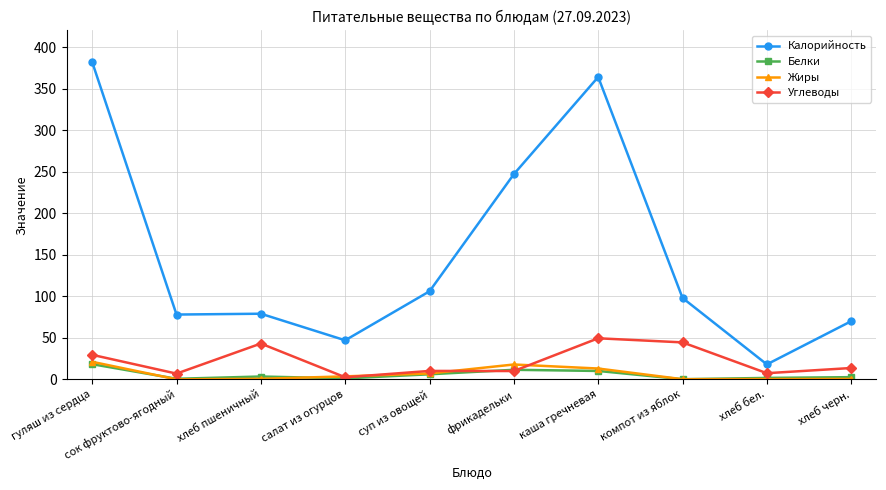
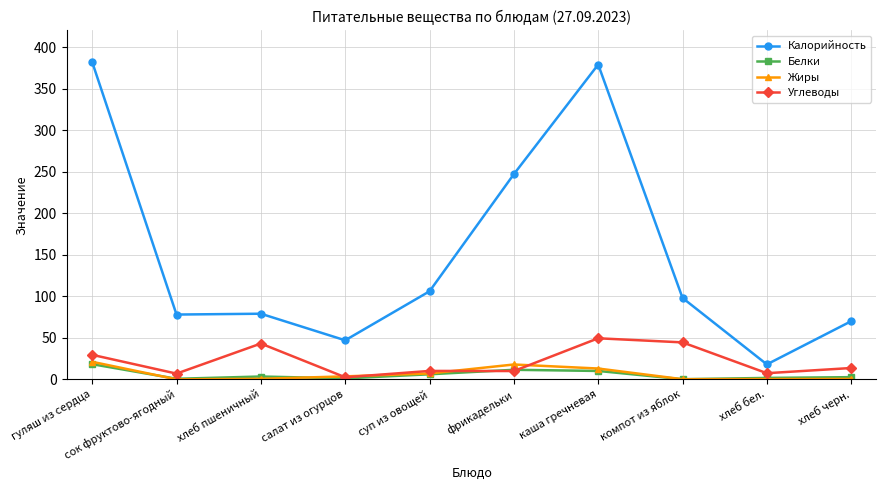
  {
    "Калорийность": {
      "гуляш из сердца": 380,
      "сок фруктово-ягодный": 80,
      "хлеб пшеничный": 80,
      "салат из огурцов": 50,
      "суп из овощей": 110,
      "фрикадельки": 250,
-     "каша гречневая": 360,
+     "каша гречневая": 380,
      "компот из яблок": 100,
      "хлеб бел.": 20,
      "хлеб черн.": 70
    },
    "Жиры": {
      "фрикадельки": 20
    },
    "Углеводы": {
      "гуляш из сердца": 30,
      "сок фруктово-ягодный": 10,
      "хлеб пшеничный": 40,
      "суп из овощей": 10,
      "каша гречневая": 50,
      "компот из яблок": 40,
      "хлеб бел.": 10,
      "хлеб черн.": 10
    }
  }
